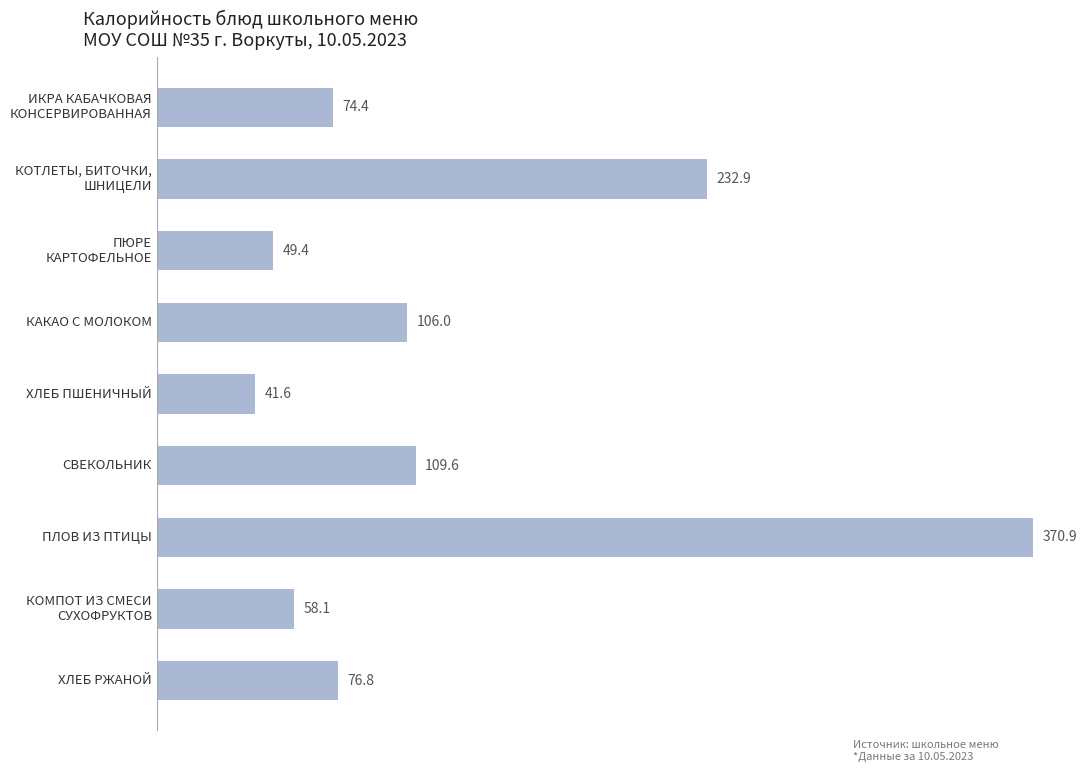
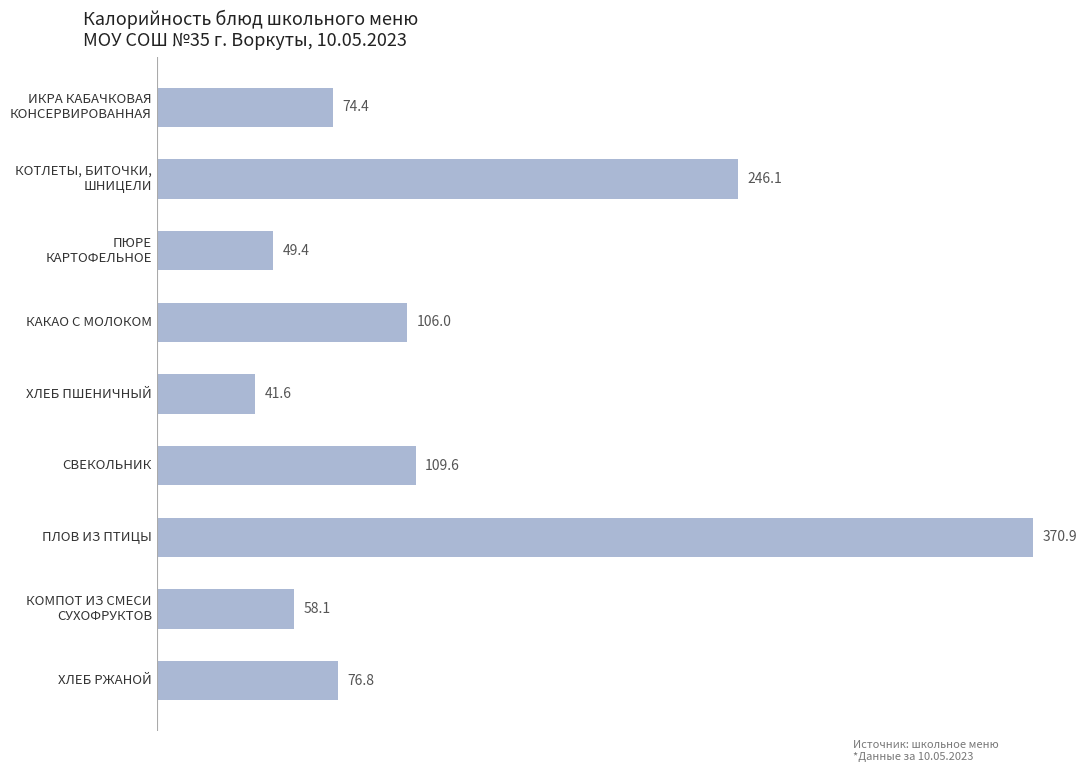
  {
    "ИКРА КАБАЧКОВАЯ КОНСЕРВИРОВАННАЯ": 74.4,
-   "КОТЛЕТЫ, БИТОЧКИ, ШНИЦЕЛИ": 232.9,
+   "КОТЛЕТЫ, БИТОЧКИ, ШНИЦЕЛИ": 246.1,
    "ПЮРЕ КАРТОФЕЛЬНОЕ": 49.4,
    "КАКАО С МОЛОКОМ": 106.0,
    "ХЛЕБ ПШЕНИЧНЫЙ": 41.6,
    "СВЕКОЛЬНИК": 109.6,
    "ПЛОВ ИЗ ПТИЦЫ": 370.9,
    "КОМПОТ ИЗ СМЕСИ СУХОФРУКТОВ": 58.1,
    "ХЛЕБ РЖАНОЙ": 76.8
  }
